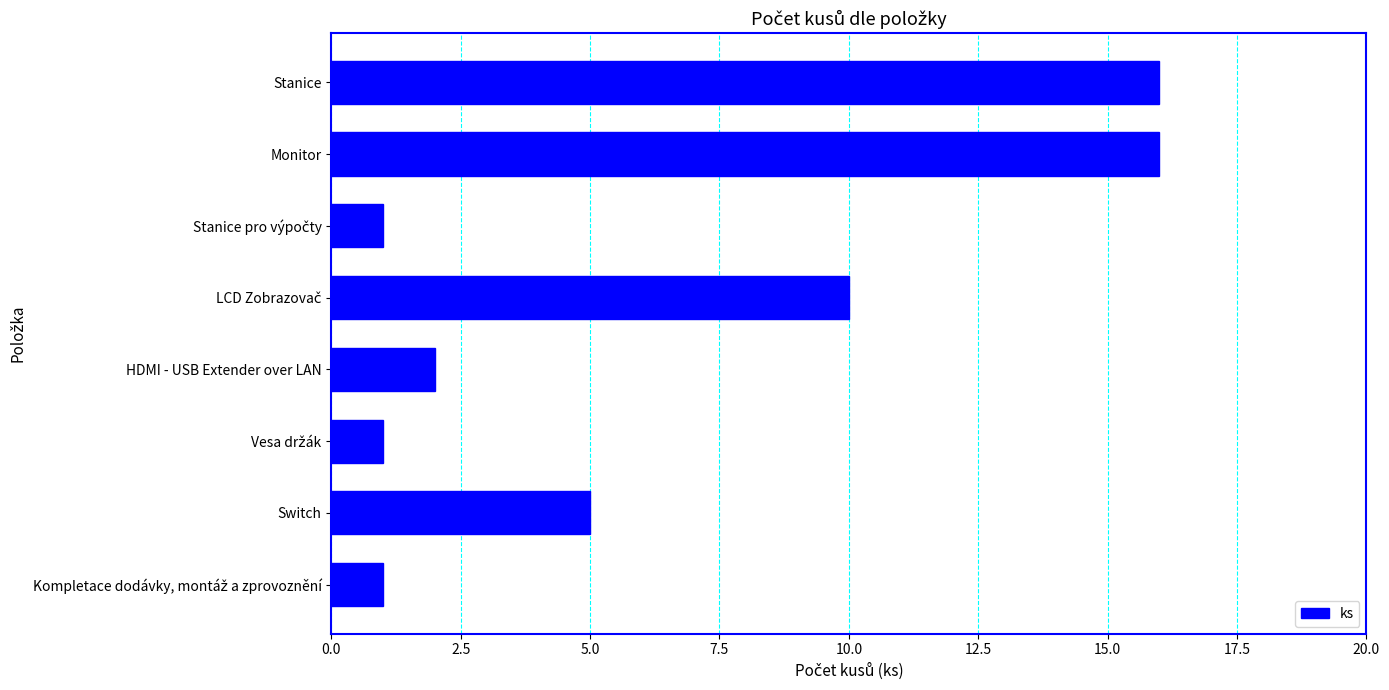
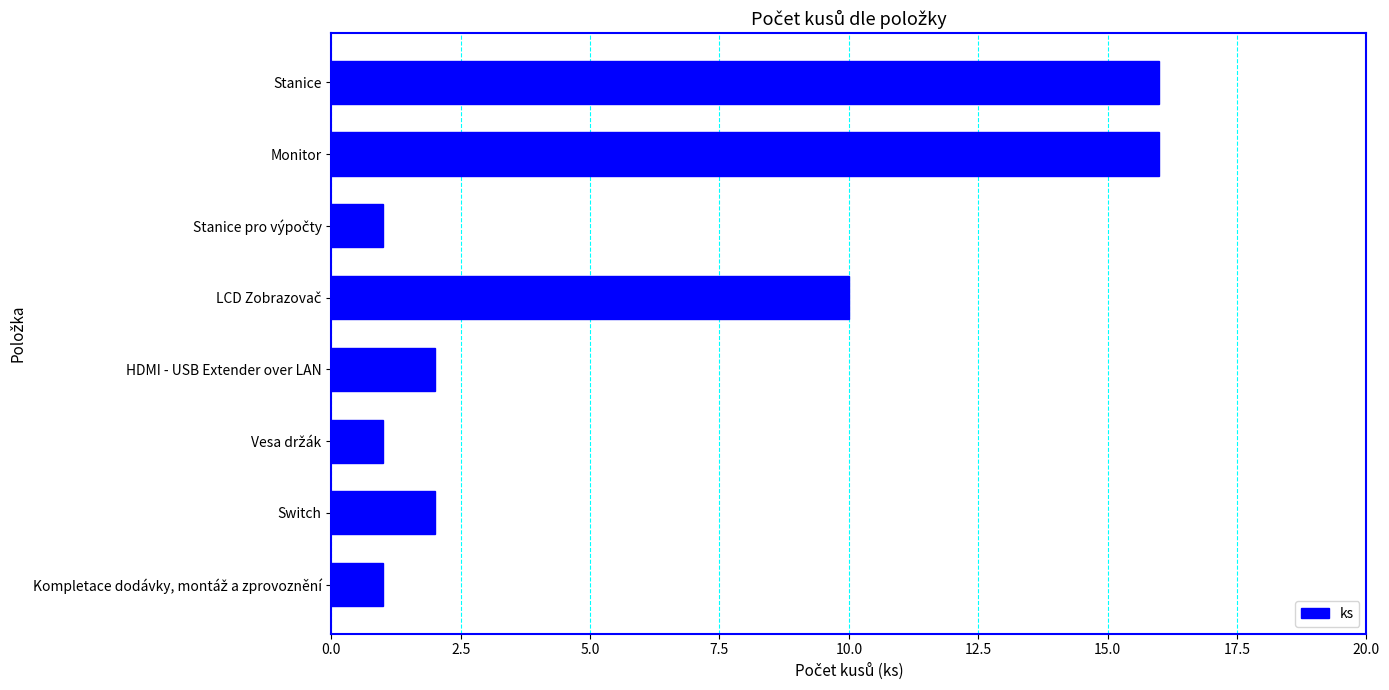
  {
    "Stanice": 16,
    "Monitor": 16,
    "Stanice pro výpočty": 1,
    "LCD Zobrazovač": 10,
    "HDMI - USB Extender over LAN": 2,
    "Vesa držák": 1,
-   "Switch": 5,
+   "Switch": 2,
    "Kompletace dodávky, montáž a zprovoznění": 1
  }
